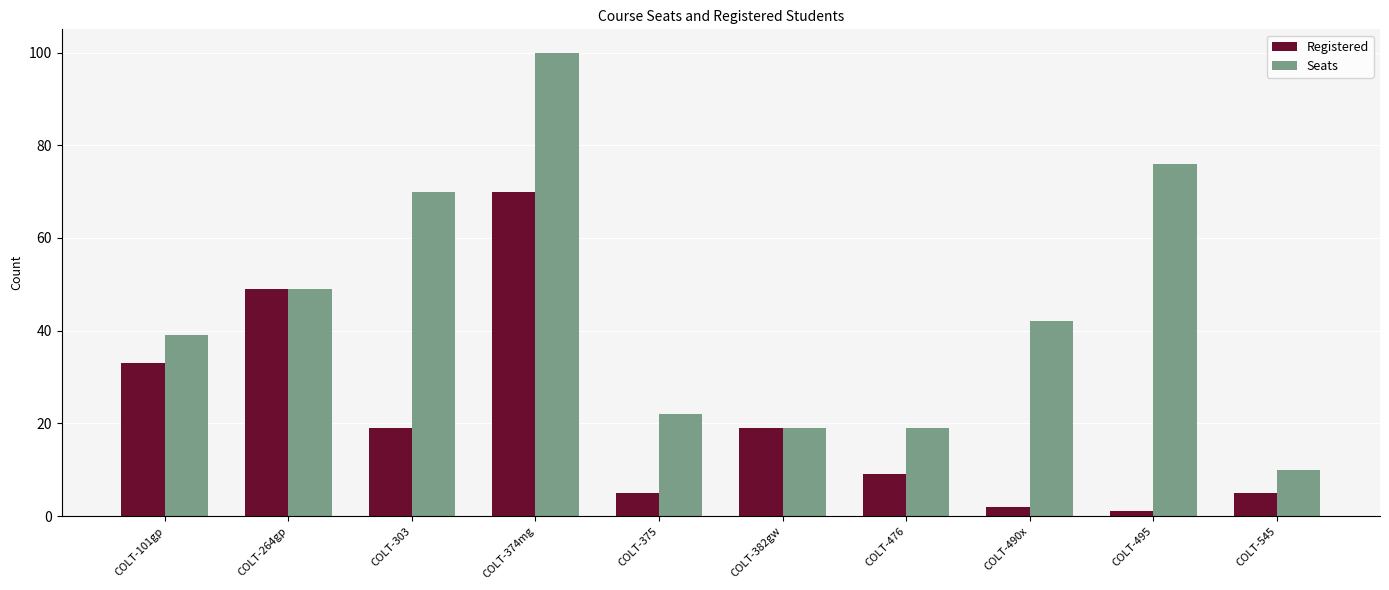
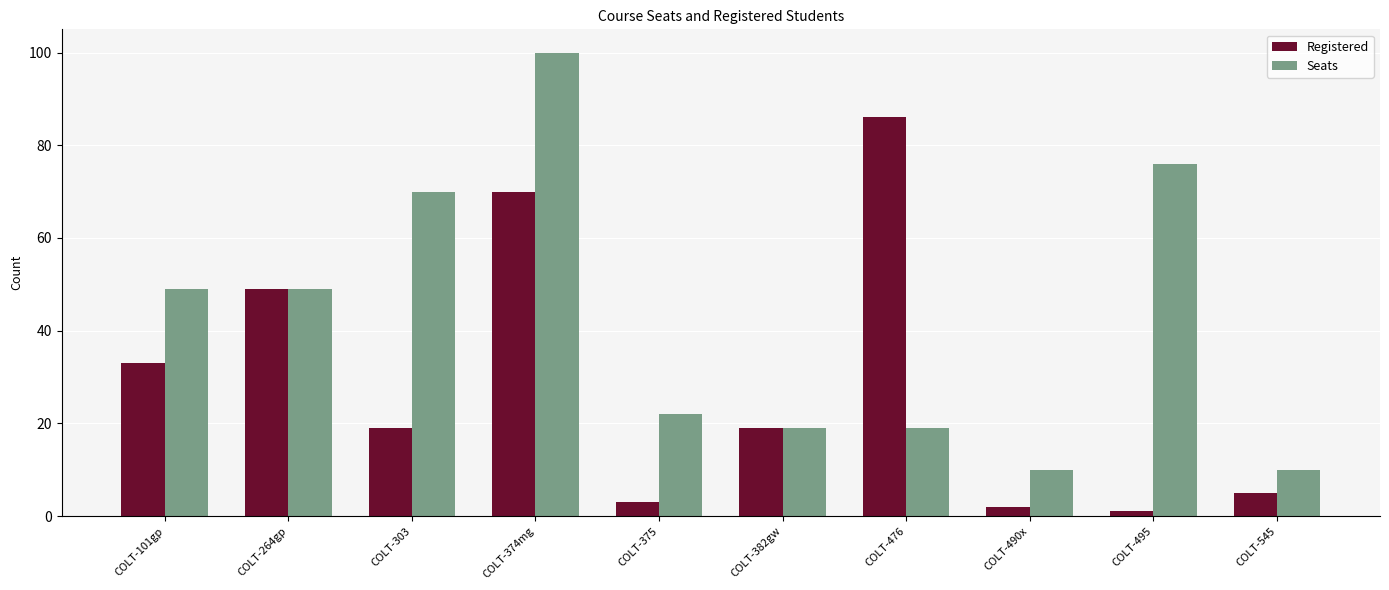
  {
    "Registered": {
      "COLT-101gp": 33,
      "COLT-264gp": 49,
      "COLT-303": 19,
      "COLT-374mg": 70,
-     "COLT-375": 5,
+     "COLT-375": 3,
      "COLT-382gw": 19,
-     "COLT-476": 9,
+     "COLT-476": 86,
      "COLT-490x": 2,
      "COLT-495": 1,
      "COLT-545": 5
    },
    "Seats": {
-     "COLT-101gp": 39,
+     "COLT-101gp": 49,
      "COLT-264gp": 49,
      "COLT-303": 70,
      "COLT-374mg": 100,
      "COLT-375": 22,
      "COLT-382gw": 19,
      "COLT-476": 19,
-     "COLT-490x": 42,
+     "COLT-490x": 10,
      "COLT-495": 76,
      "COLT-545": 10
    }
  }
